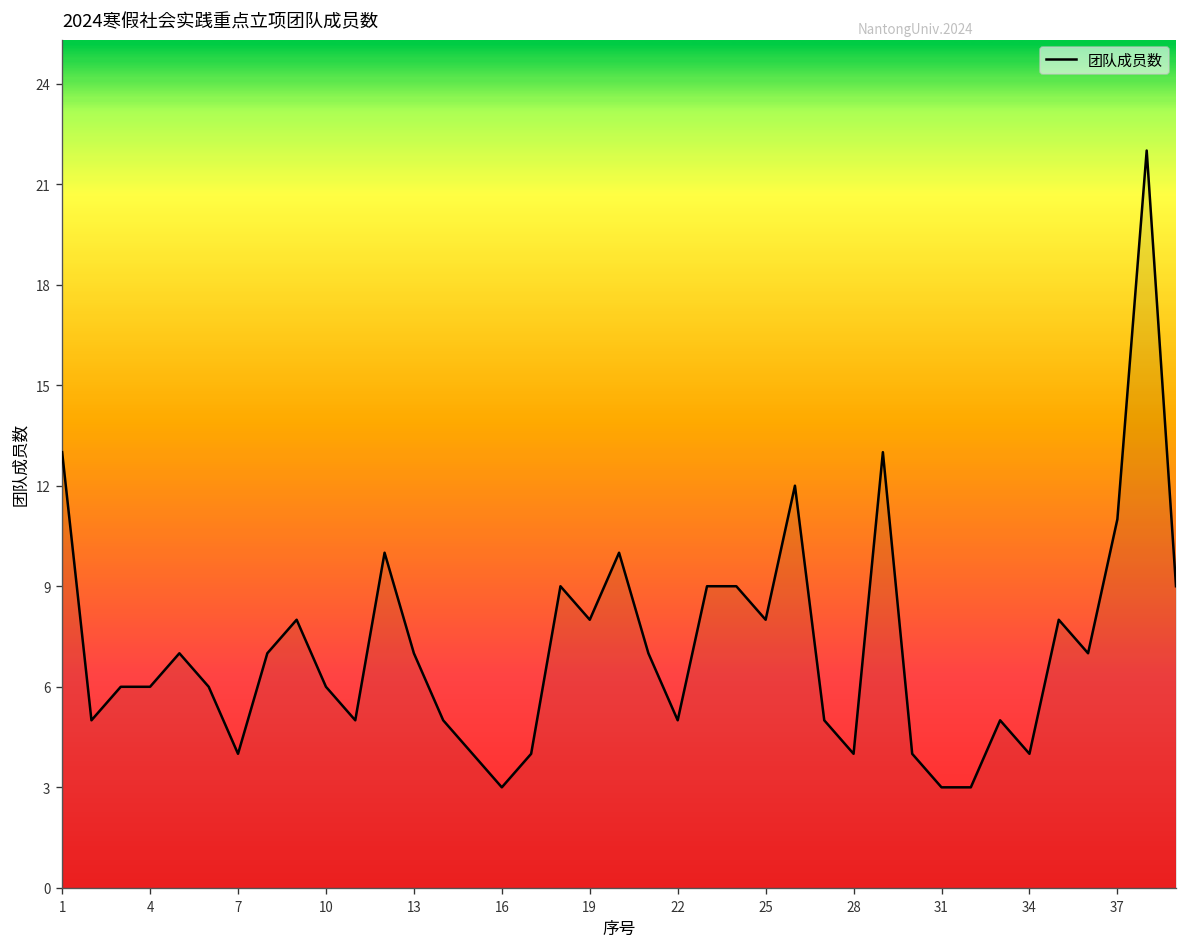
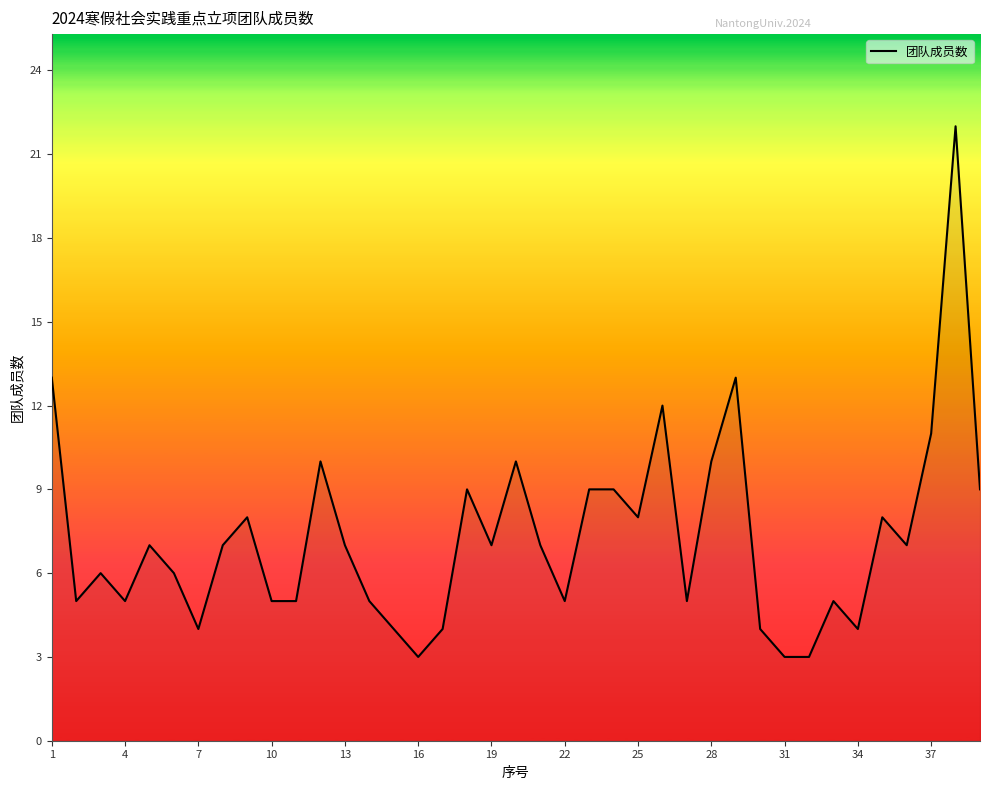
  {
    "1": 13,
-   "4": 6,
+   "4": 5,
    "7": 4,
-   "10": 6,
+   "10": 5,
    "13": 7,
    "16": 3,
-   "19": 8,
+   "19": 7,
    "22": 5,
    "25": 8,
-   "28": 4,
+   "28": 10,
    "31": 3,
    "34": 4,
    "37": 11
  }
